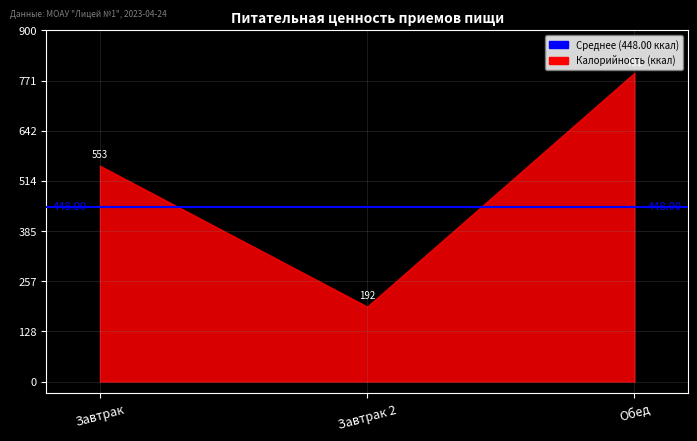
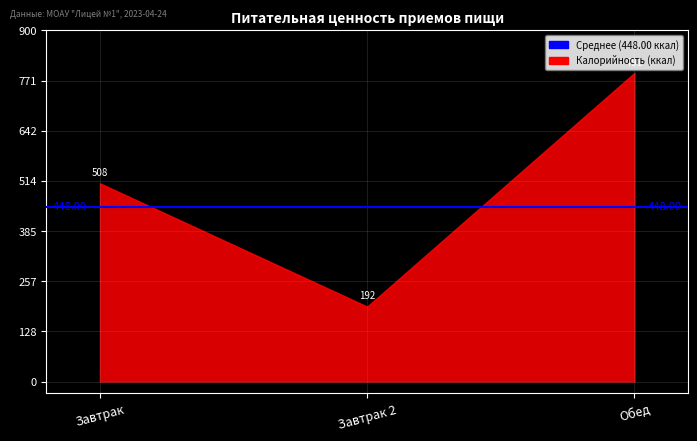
  {
-   "Завтрак": 553,
+   "Завтрак": 508,
    "Завтрак 2": 192
  }
